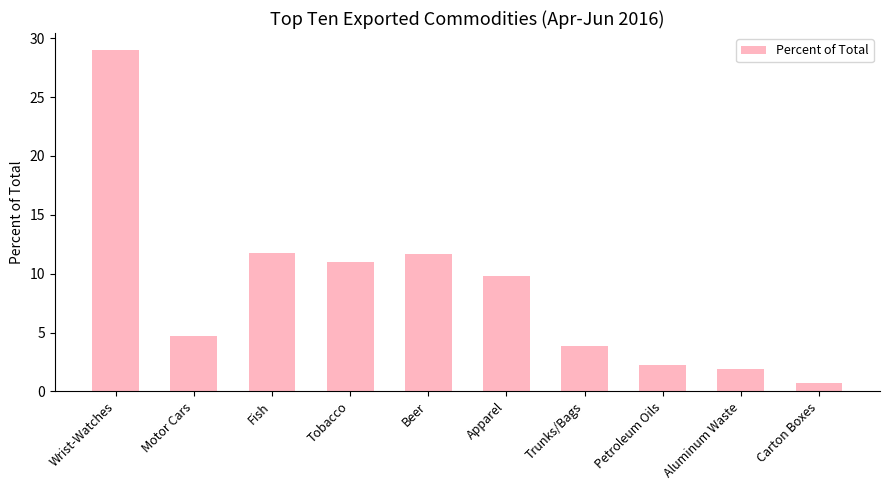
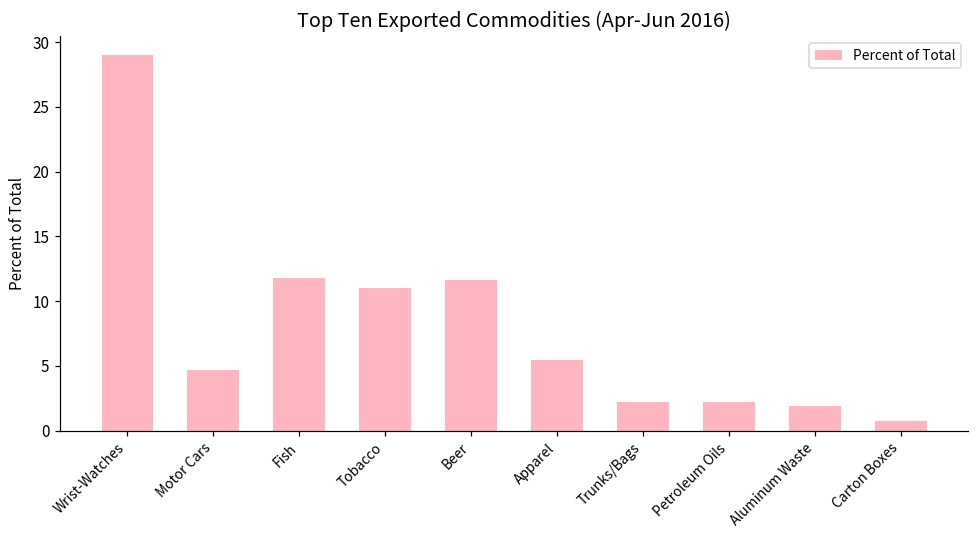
  {
    "Wrist-Watches": 29.0,
    "Motor Cars": 4.7,
    "Fish": 11.8,
    "Tobacco": 11.0,
    "Beer": 11.6,
-   "Apparel": 9.8,
-   "Trunks/Bags": 3.8,
+   "Apparel": 5.5,
+   "Trunks/Bags": 2.2,
    "Petroleum Oils": 2.2,
    "Aluminum Waste": 1.9,
    "Carton Boxes": 0.7
  }
